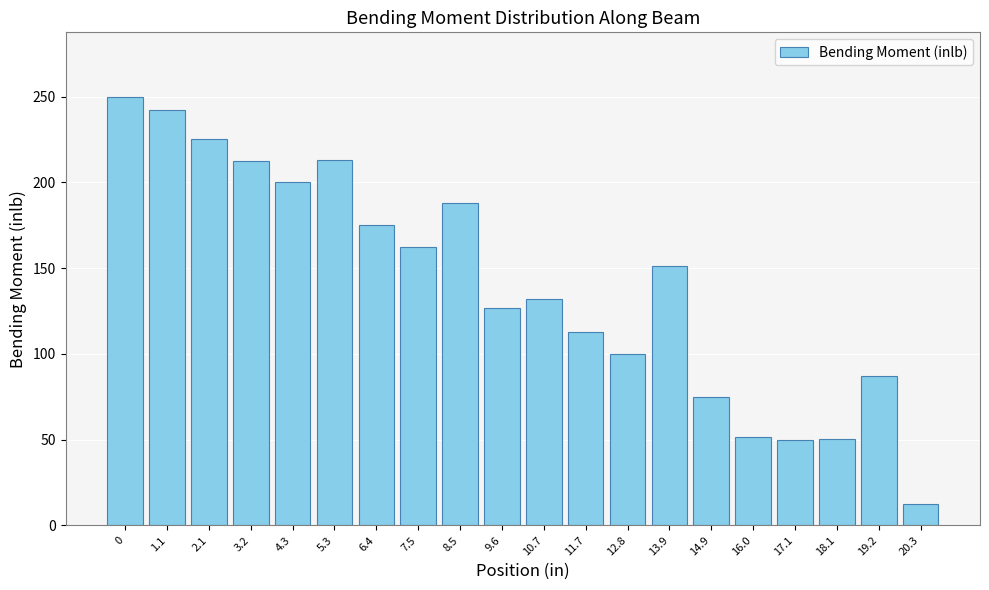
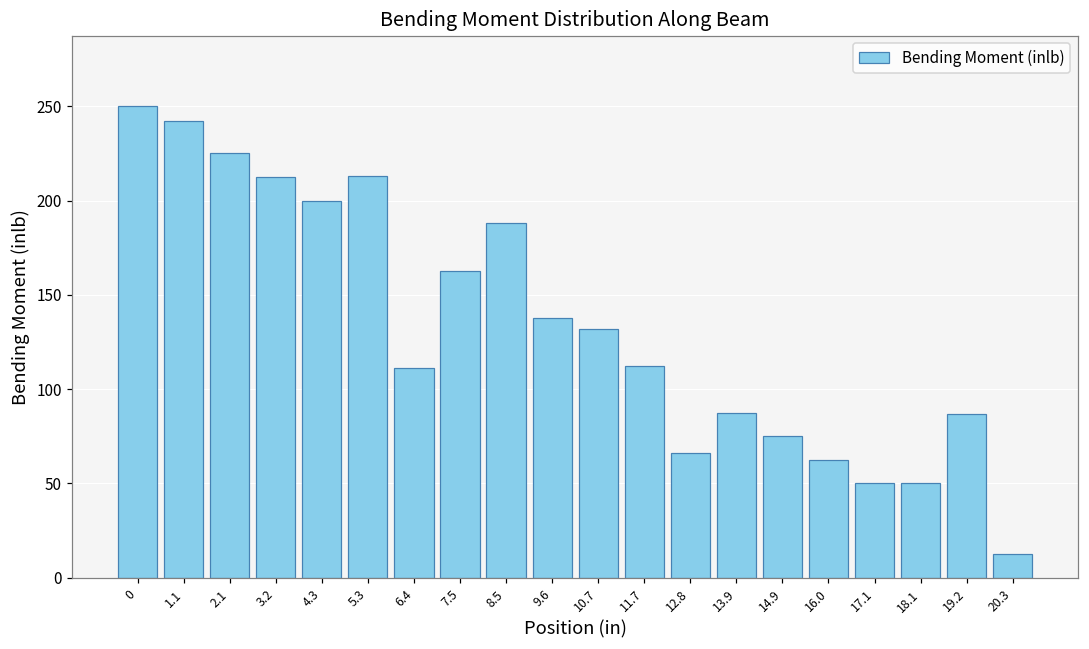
  {
    "0": 250,
    "1.1": 242,
    "2.1": 225,
    "3.2": 213,
    "4.3": 200,
    "5.3": 213,
-   "6.4": 175,
+   "6.4": 111,
    "7.5": 163,
    "8.5": 188,
-   "9.6": 127,
+   "9.6": 138,
    "10.7": 132,
    "11.7": 113,
-   "12.8": 100,
-   "13.9": 151,
+   "12.8": 66,
+   "13.9": 88,
    "14.9": 75,
-   "16.0": 51,
+   "16.0": 63,
    "17.1": 50,
    "18.1": 50,
    "19.2": 87,
    "20.3": 13
  }
